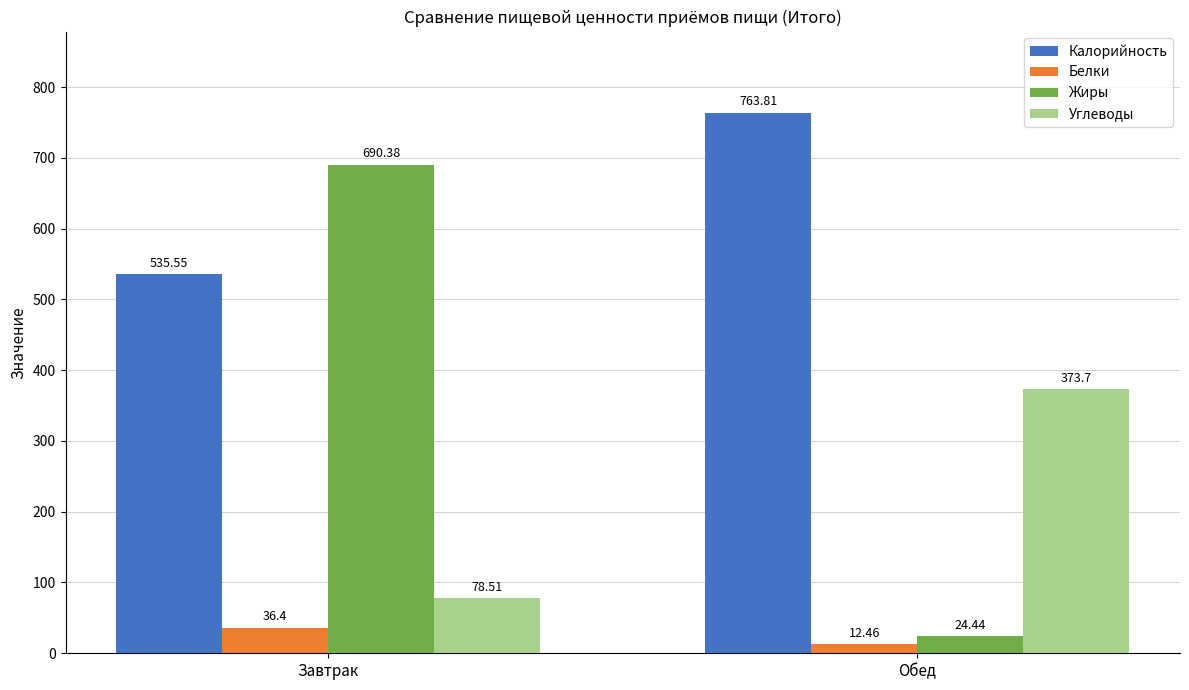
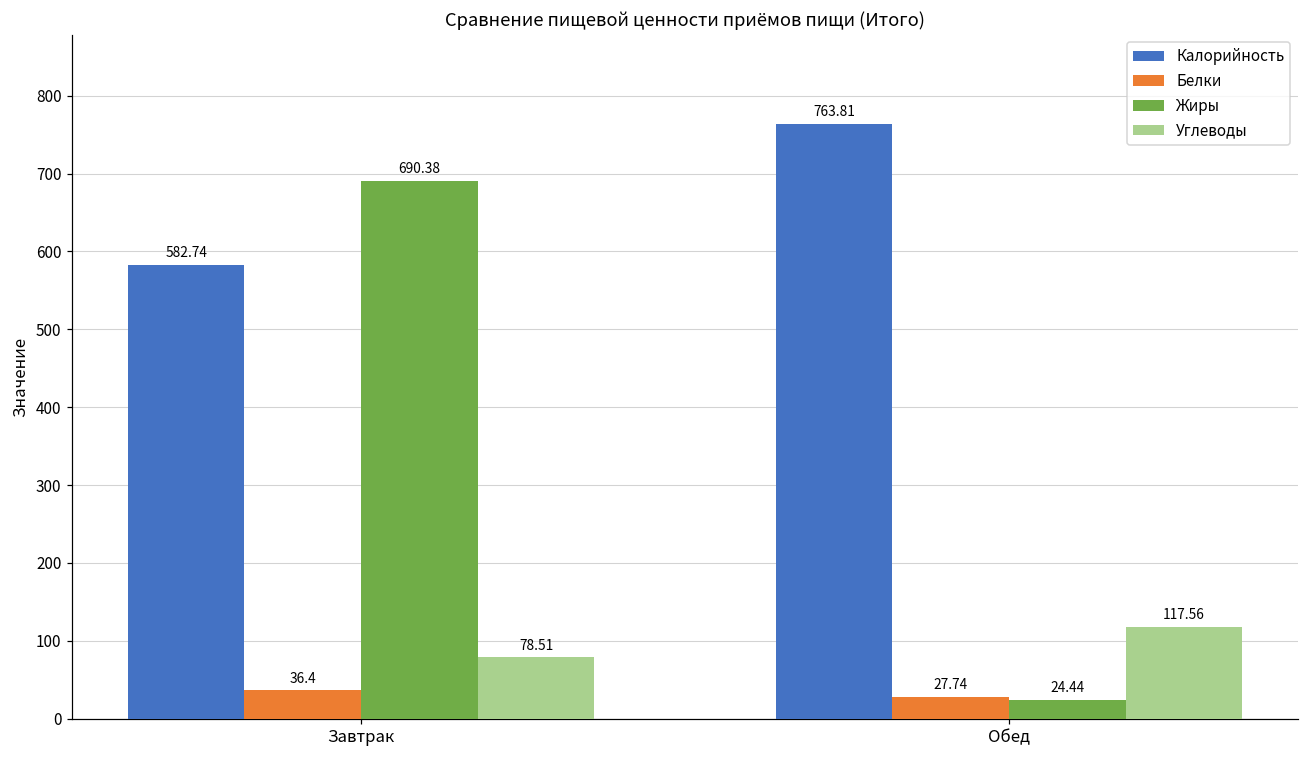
  {
    "Калорийность": {
-     "Завтрак": 535.55,
+     "Завтрак": 582.74,
      "Обед": 763.81
    },
    "Белки": {
      "Завтрак": 36.4,
-     "Обед": 12.46
+     "Обед": 27.74
    },
    "Жиры": {
      "Завтрак": 690.38,
      "Обед": 24.44
    },
    "Углеводы": {
      "Завтрак": 78.51,
-     "Обед": 373.7
+     "Обед": 117.56
    }
  }
